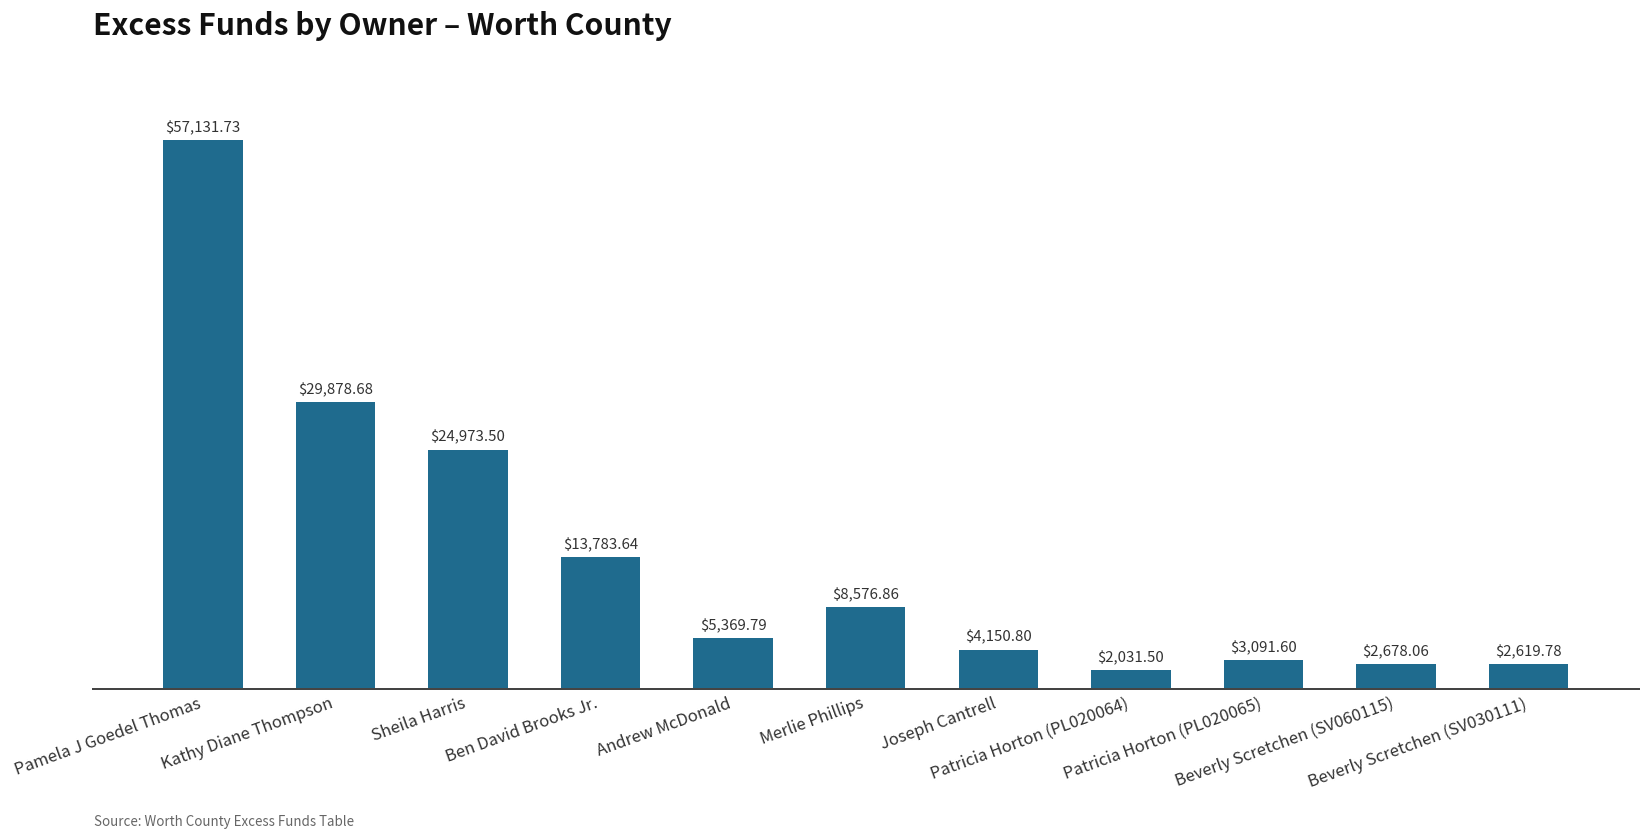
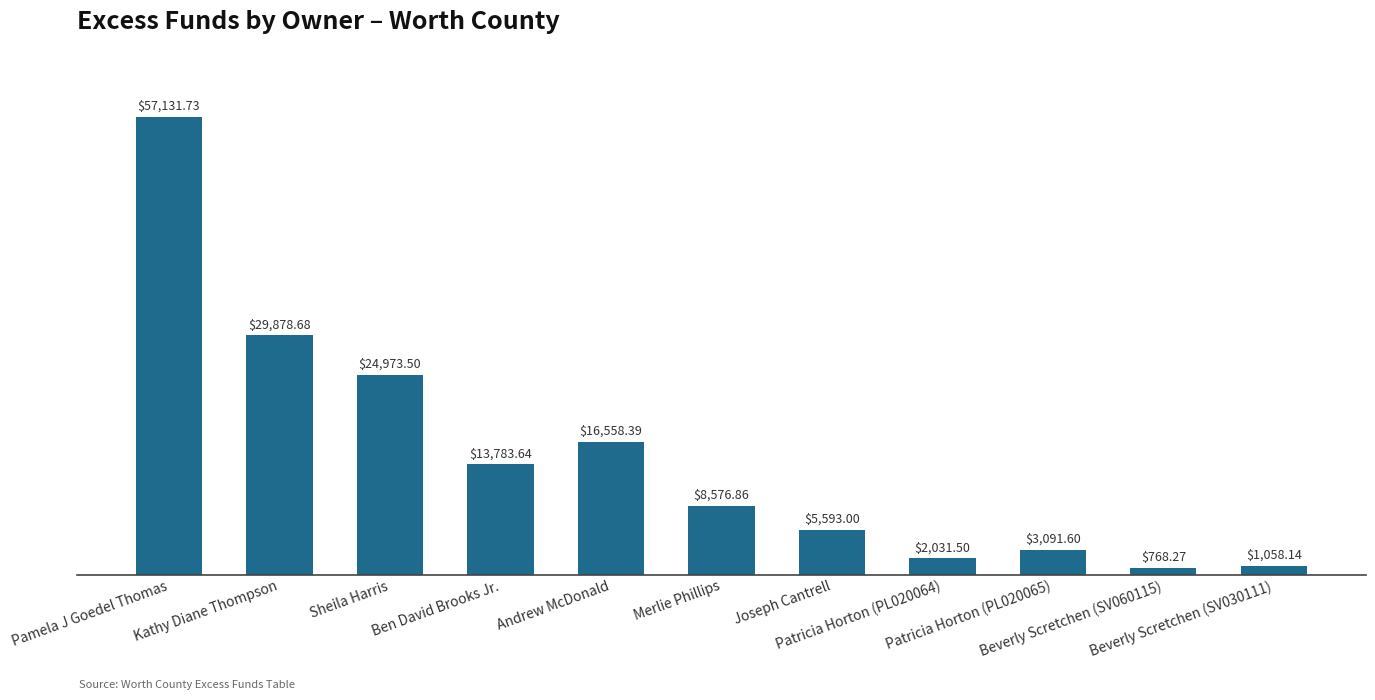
  {
    "Pamela J Goedel Thomas": "$57,131.73",
    "Kathy Diane Thompson": "$29,878.68",
    "Sheila Harris": "$24,973.50",
    "Ben David Brooks Jr.": "$13,783.64",
-   "Andrew McDonald": "$5,369.79",
+   "Andrew McDonald": "$16,558.39",
    "Merlie Phillips": "$8,576.86",
-   "Joseph Cantrell": "$4,150.80",
+   "Joseph Cantrell": "$5,593.00",
    "Patricia Horton (PL020064)": "$2,031.50",
    "Patricia Horton (PL020065)": "$3,091.60",
-   "Beverly Scretchen (SV060115)": "$2,678.06",
-   "Beverly Scretchen (SV030111)": "$2,619.78"
+   "Beverly Scretchen (SV060115)": "$768.27",
+   "Beverly Scretchen (SV030111)": "$1,058.14"
  }
